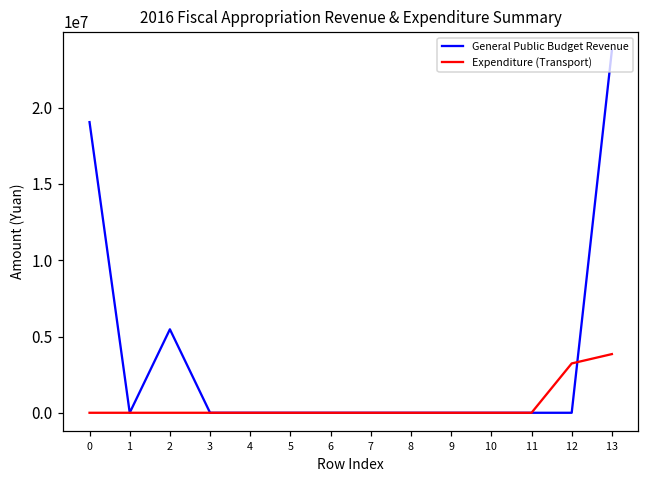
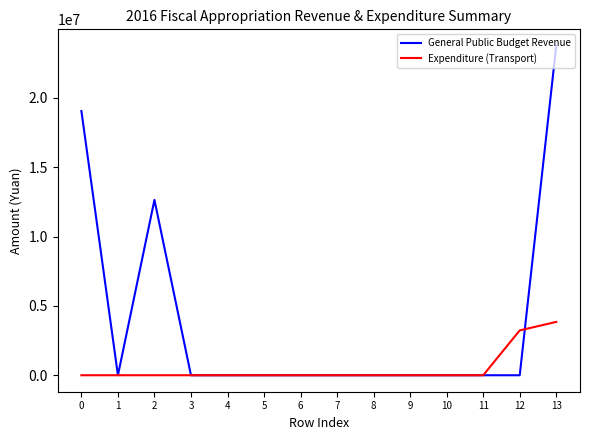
  {
    "General Public Budget Revenue": {
      "0": 19100000,
-     "2": 5500000,
+     "2": 12600000,
      "12": 0
    },
    "Expenditure (Transport)": {
      "0": 0,
      "2": 0,
      "12": 3200000,
      "13": 3800000
    }
  }
